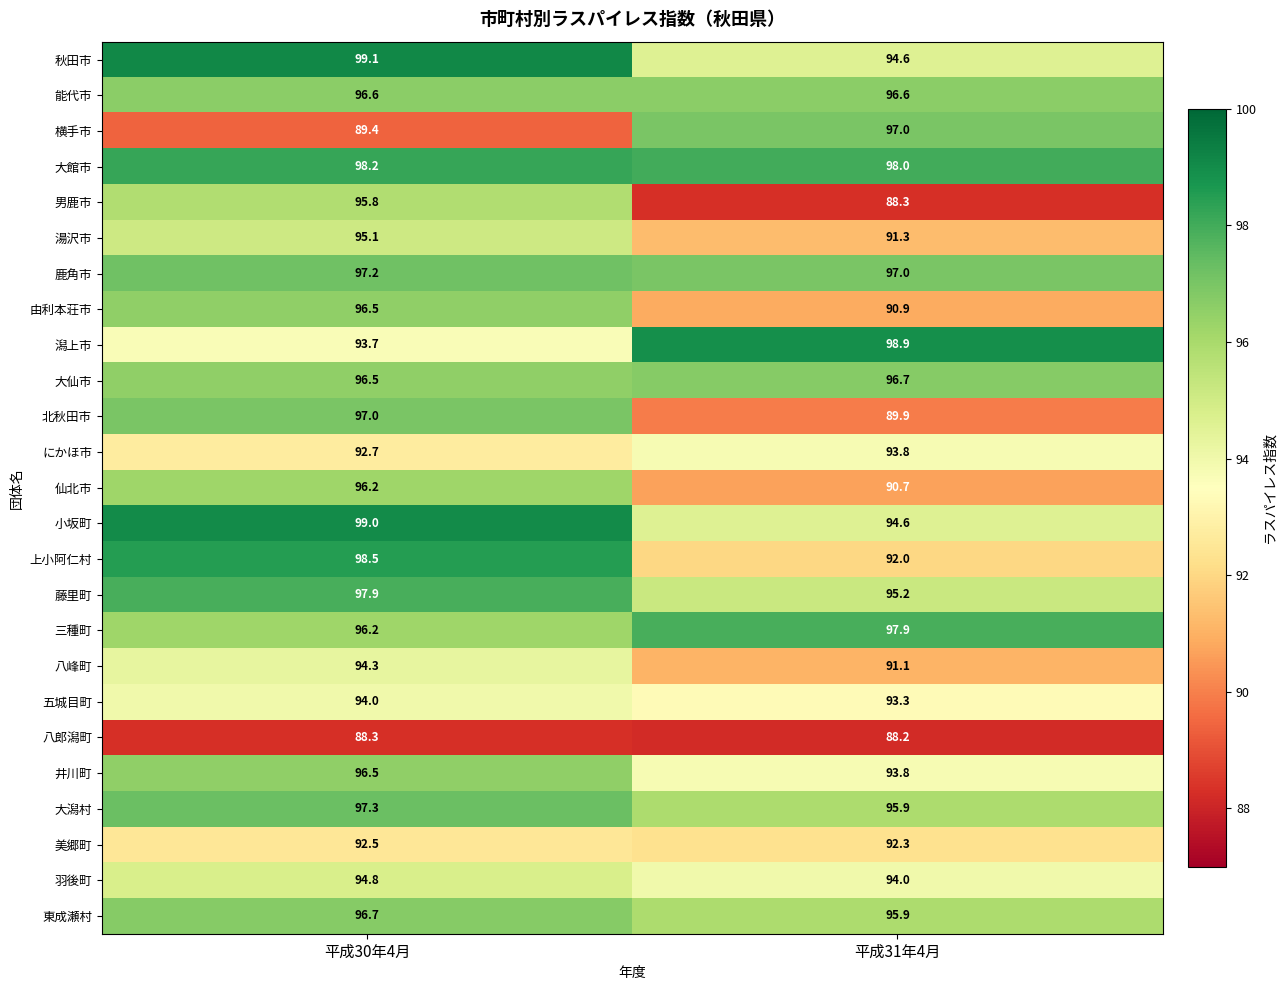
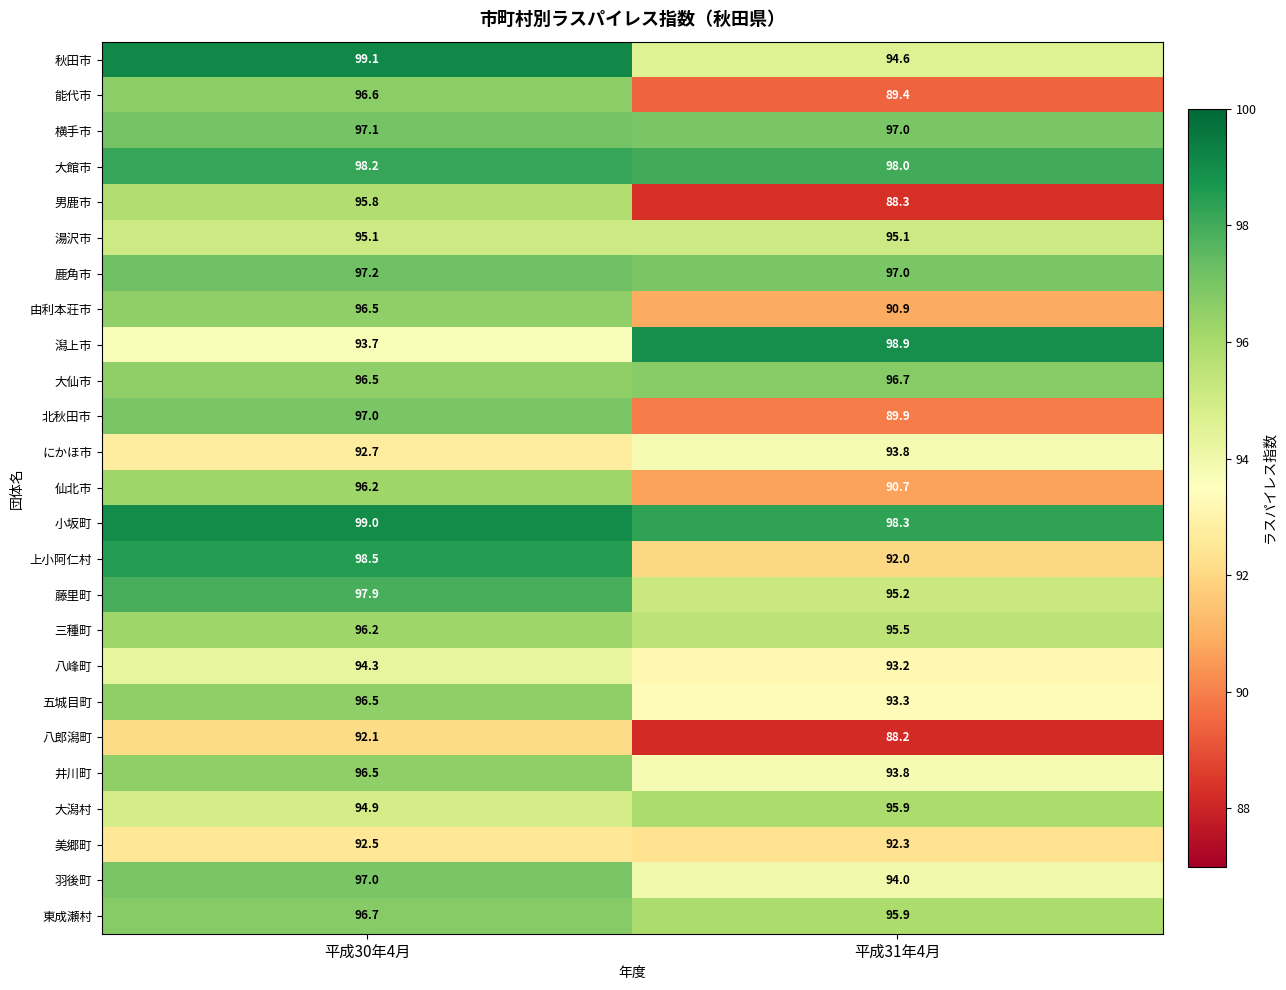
  {
    "秋田市": {
      "平成30年4月": 99.1,
      "平成31年4月": 94.6
    },
    "能代市": {
      "平成30年4月": 96.6,
-     "平成31年4月": 96.6
+     "平成31年4月": 89.4
    },
    "横手市": {
-     "平成30年4月": 89.4,
+     "平成30年4月": 97.1,
      "平成31年4月": 97.0
    },
    "大館市": {
      "平成30年4月": 98.2,
      "平成31年4月": 98.0
    },
    "男鹿市": {
      "平成30年4月": 95.8,
      "平成31年4月": 88.3
    },
    "湯沢市": {
      "平成30年4月": 95.1,
-     "平成31年4月": 91.3
+     "平成31年4月": 95.1
    },
    "鹿角市": {
      "平成30年4月": 97.2,
      "平成31年4月": 97.0
    },
    "由利本荘市": {
      "平成30年4月": 96.5,
      "平成31年4月": 90.9
    },
    "潟上市": {
      "平成30年4月": 93.7,
      "平成31年4月": 98.9
    },
    "大仙市": {
      "平成30年4月": 96.5,
      "平成31年4月": 96.7
    },
    "北秋田市": {
      "平成30年4月": 97.0,
      "平成31年4月": 89.9
    },
    "にかほ市": {
      "平成30年4月": 92.7,
      "平成31年4月": 93.8
    },
    "仙北市": {
      "平成30年4月": 96.2,
      "平成31年4月": 90.7
    },
    "小坂町": {
      "平成30年4月": 99.0,
-     "平成31年4月": 94.6
+     "平成31年4月": 98.3
    },
    "上小阿仁村": {
      "平成30年4月": 98.5,
      "平成31年4月": 92.0
    },
    "藤里町": {
      "平成30年4月": 97.9,
      "平成31年4月": 95.2
    },
    "三種町": {
      "平成30年4月": 96.2,
-     "平成31年4月": 97.9
+     "平成31年4月": 95.5
    },
    "八峰町": {
      "平成30年4月": 94.3,
-     "平成31年4月": 91.1
+     "平成31年4月": 93.2
    },
    "五城目町": {
-     "平成30年4月": 94.0,
+     "平成30年4月": 96.5,
      "平成31年4月": 93.3
    },
    "八郎潟町": {
-     "平成30年4月": 88.3,
+     "平成30年4月": 92.1,
      "平成31年4月": 88.2
    },
    "井川町": {
      "平成30年4月": 96.5,
      "平成31年4月": 93.8
    },
    "大潟村": {
-     "平成30年4月": 97.3,
+     "平成30年4月": 94.9,
      "平成31年4月": 95.9
    },
    "美郷町": {
      "平成30年4月": 92.5,
      "平成31年4月": 92.3
    },
    "羽後町": {
-     "平成30年4月": 94.8,
+     "平成30年4月": 97.0,
      "平成31年4月": 94.0
    },
    "東成瀬村": {
      "平成30年4月": 96.7,
      "平成31年4月": 95.9
    }
  }
